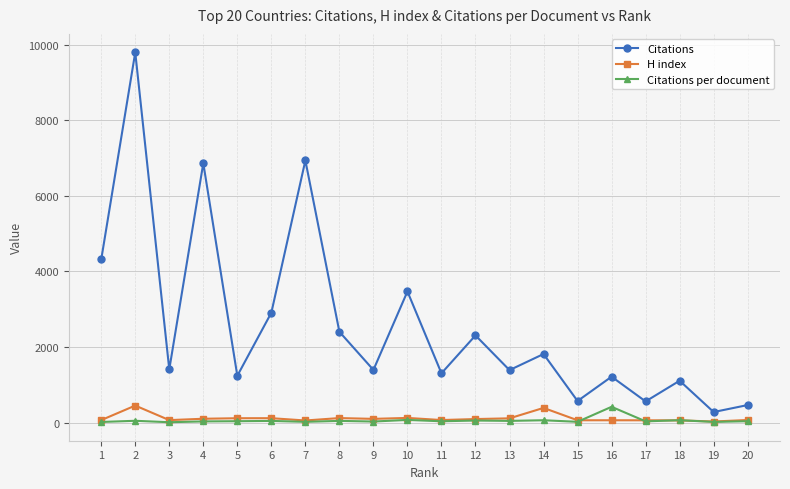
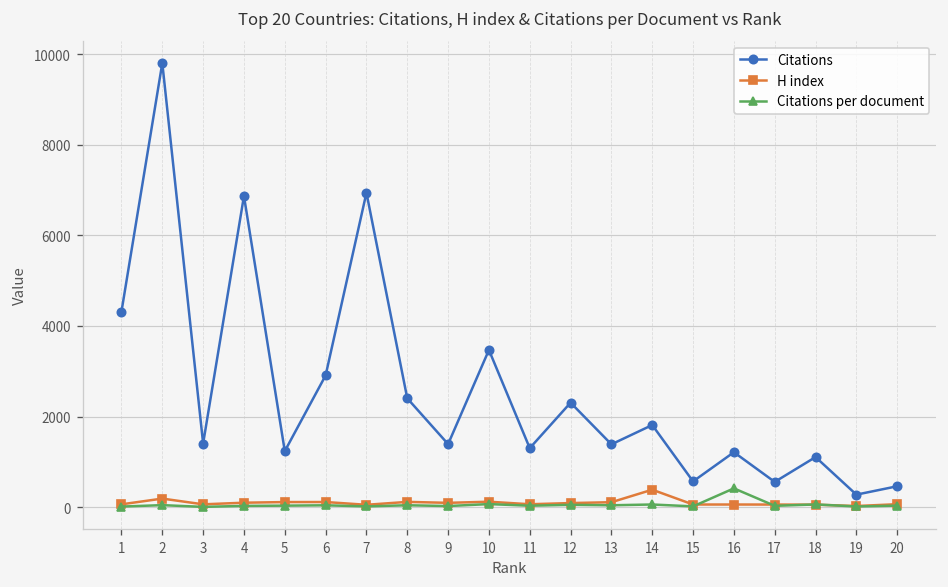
  {
    "Citations": {
      "1": 4300,
      "2": 9800,
      "3": 1400,
      "4": 6900,
      "5": 1200,
      "6": 2900,
      "7": 6900,
      "8": 2400,
      "9": 1400,
      "10": 3500,
      "11": 1300,
      "12": 2300,
      "13": 1400,
      "14": 1800,
      "15": 600,
      "16": 1200,
      "17": 600,
      "18": 1100,
      "19": 300,
      "20": 500
    },
    "H index": {
-     "2": 400,
+     "2": 200,
      "4": 100,
      "5": 100,
      "6": 100,
      "8": 100,
      "9": 100,
      "13": 100,
      "14": 400,
      "16": 100
    },
    "Citations per document": {
      "2": 0,
      "4": 0,
      "5": 0,
      "6": 0,
      "8": 0,
      "9": 0,
      "13": 0,
      "14": 100,
      "16": 400
    }
  }
